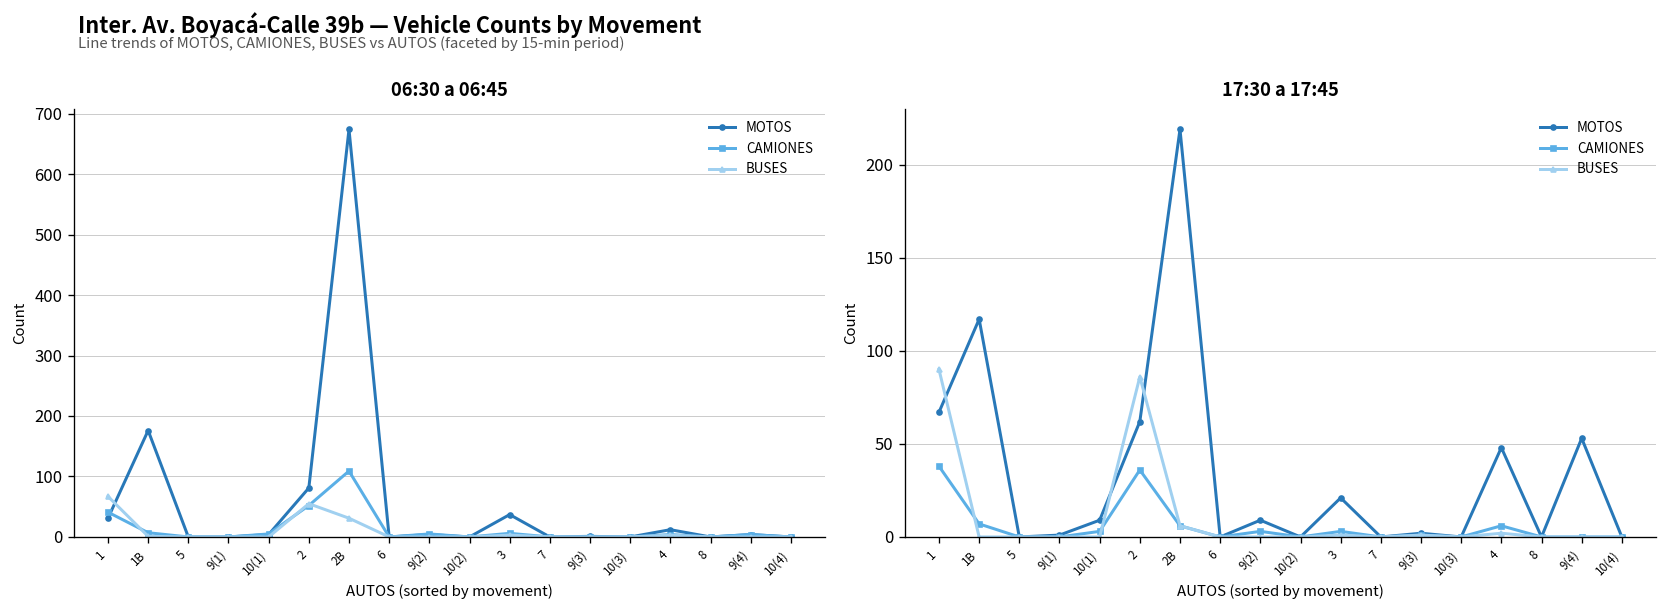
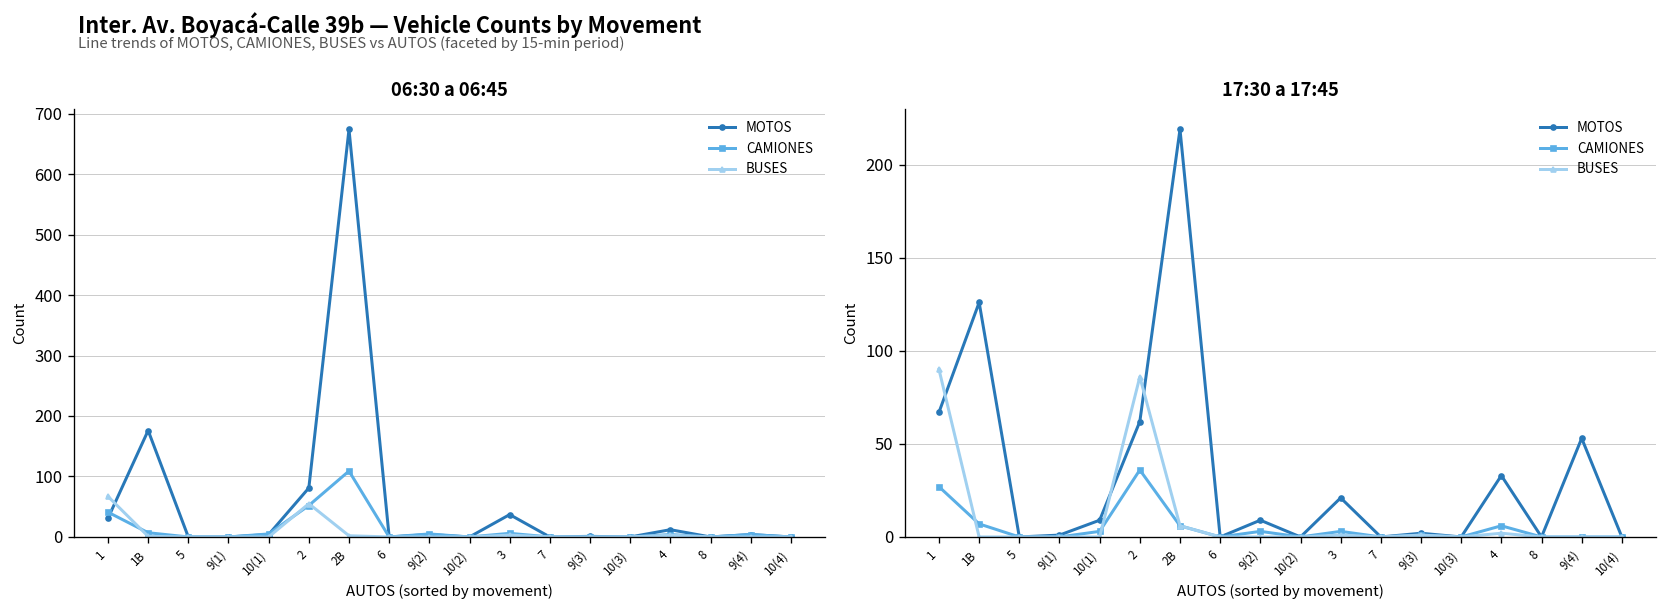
  {
    "06:30 a 06:45": {
      "MOTOS": {
        "1": 30,
        "1B": 180,
        "2": 80,
        "2B": 670,
        "3": 40,
        "4": 10
      },
      "CAMIONES": {
        "1": 40,
        "1B": 10,
        "2B": 110
      },
      "BUSES": {
        "1": 70,
        "1B": 0,
-       "2B": 30
+       "2B": 0
      }
    },
    "17:30 a 17:45": {
      "MOTOS": {
        "1": 67,
-       "1B": 117,
+       "1B": 126,
        "10(1)": 9,
        "2": 62,
        "2B": 219,
        "9(2)": 9,
        "3": 21,
-       "4": 48,
+       "4": 33,
        "9(4)": 53
      },
      "CAMIONES": {
-       "1": 38,
+       "1": 27,
        "1B": 7,
        "10(1)": 3,
        "2": 36,
        "9(2)": 3,
        "3": 3,
        "4": 6
      },
      "BUSES": {
        "1": 90,
        "1B": 0,
        "10(1)": 0,
        "2": 86,
        "9(2)": 0,
        "3": 1,
        "4": 2
      }
    }
  }
